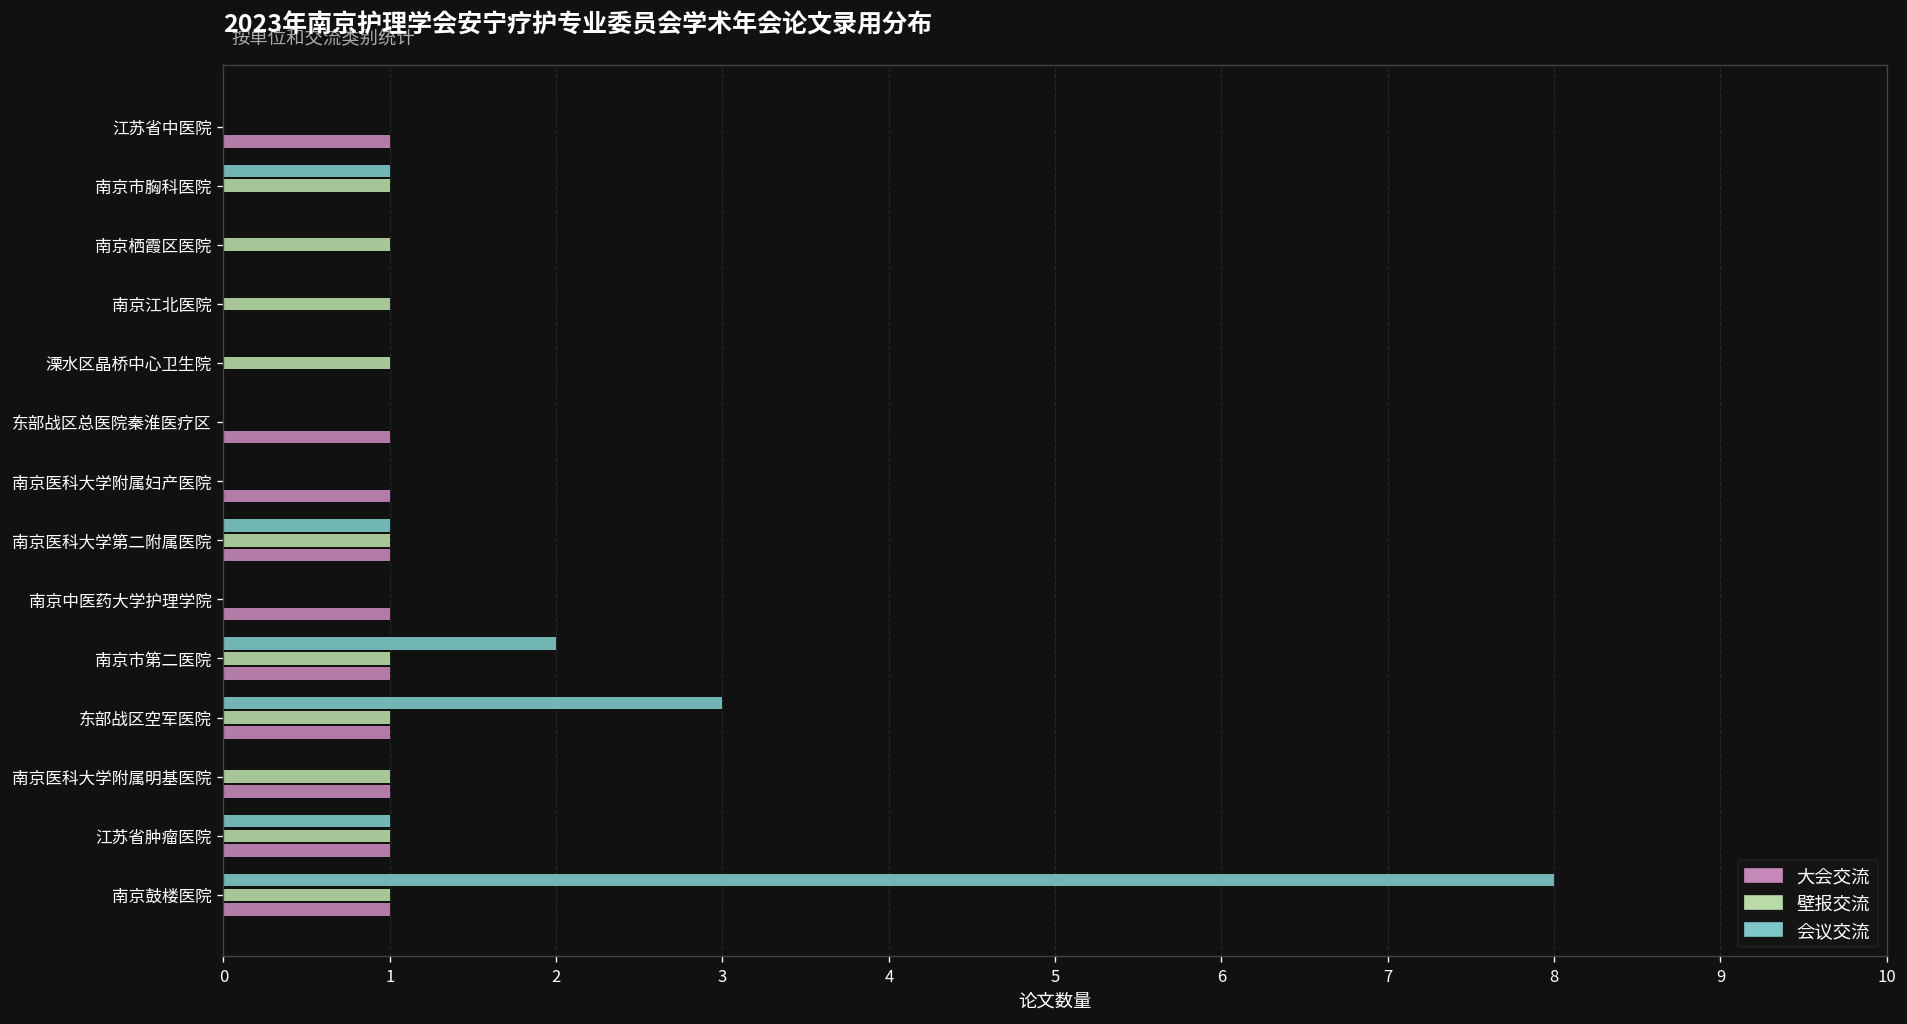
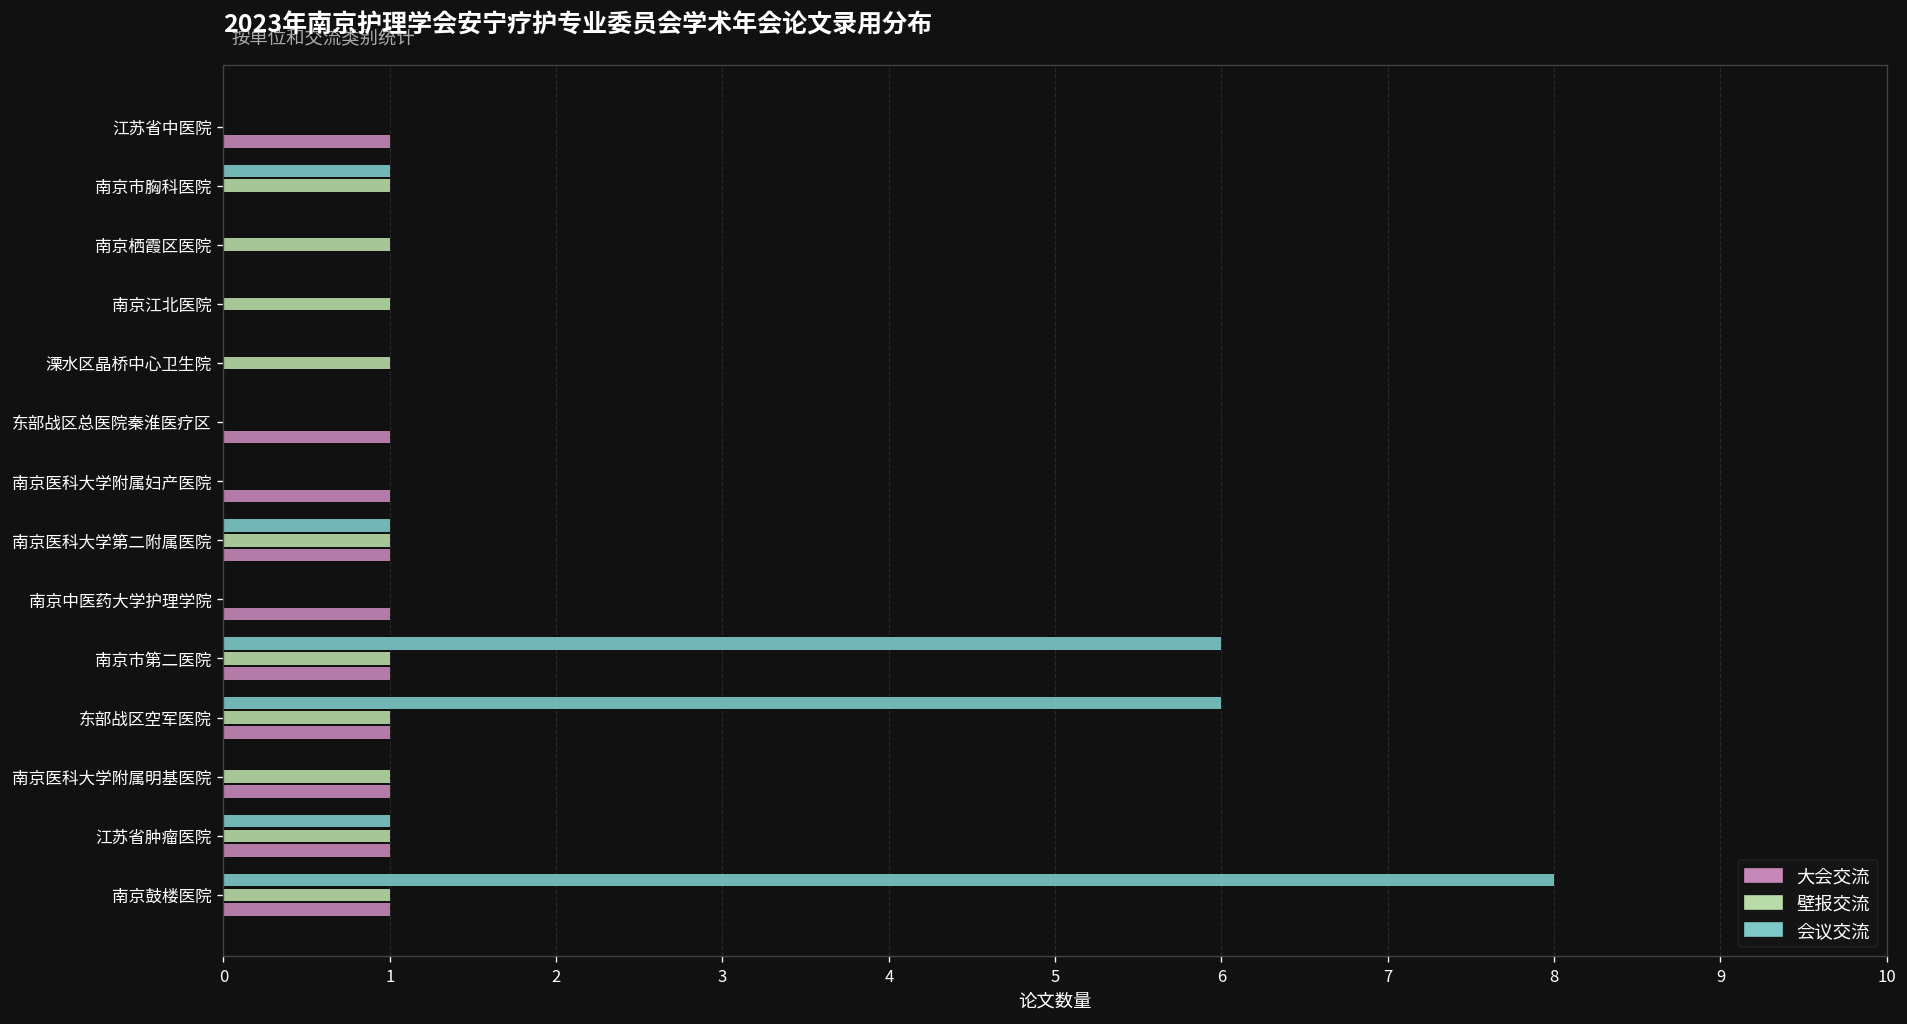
  {
    "大会交流": {
      "江苏省中医院": 1,
      "南京市胸科医院": 0,
      "南京栖霞区医院": 0,
      "南京江北医院": 0,
      "溧水区晶桥中心卫生院": 0,
      "东部战区总医院秦淮医疗区": 1,
      "南京医科大学附属妇产医院": 1,
      "南京医科大学第二附属医院": 1,
      "南京中医药大学护理学院": 1,
      "南京市第二医院": 1,
      "东部战区空军医院": 1,
      "南京医科大学附属明基医院": 1,
      "江苏省肿瘤医院": 1,
      "南京鼓楼医院": 1
    },
    "壁报交流": {
      "江苏省中医院": 0,
      "南京市胸科医院": 1,
      "南京栖霞区医院": 1,
      "南京江北医院": 1,
      "溧水区晶桥中心卫生院": 1,
      "东部战区总医院秦淮医疗区": 0,
      "南京医科大学附属妇产医院": 0,
      "南京医科大学第二附属医院": 1,
      "南京中医药大学护理学院": 0,
      "南京市第二医院": 1,
      "东部战区空军医院": 1,
      "南京医科大学附属明基医院": 1,
      "江苏省肿瘤医院": 1,
      "南京鼓楼医院": 1
    },
    "会议交流": {
      "江苏省中医院": 0,
      "南京市胸科医院": 1,
      "南京栖霞区医院": 0,
      "南京江北医院": 0,
      "溧水区晶桥中心卫生院": 0,
      "东部战区总医院秦淮医疗区": 0,
      "南京医科大学附属妇产医院": 0,
      "南京医科大学第二附属医院": 1,
      "南京中医药大学护理学院": 0,
-     "南京市第二医院": 2,
-     "东部战区空军医院": 3,
+     "南京市第二医院": 6,
+     "东部战区空军医院": 6,
      "南京医科大学附属明基医院": 0,
      "江苏省肿瘤医院": 1,
      "南京鼓楼医院": 8
    }
  }
